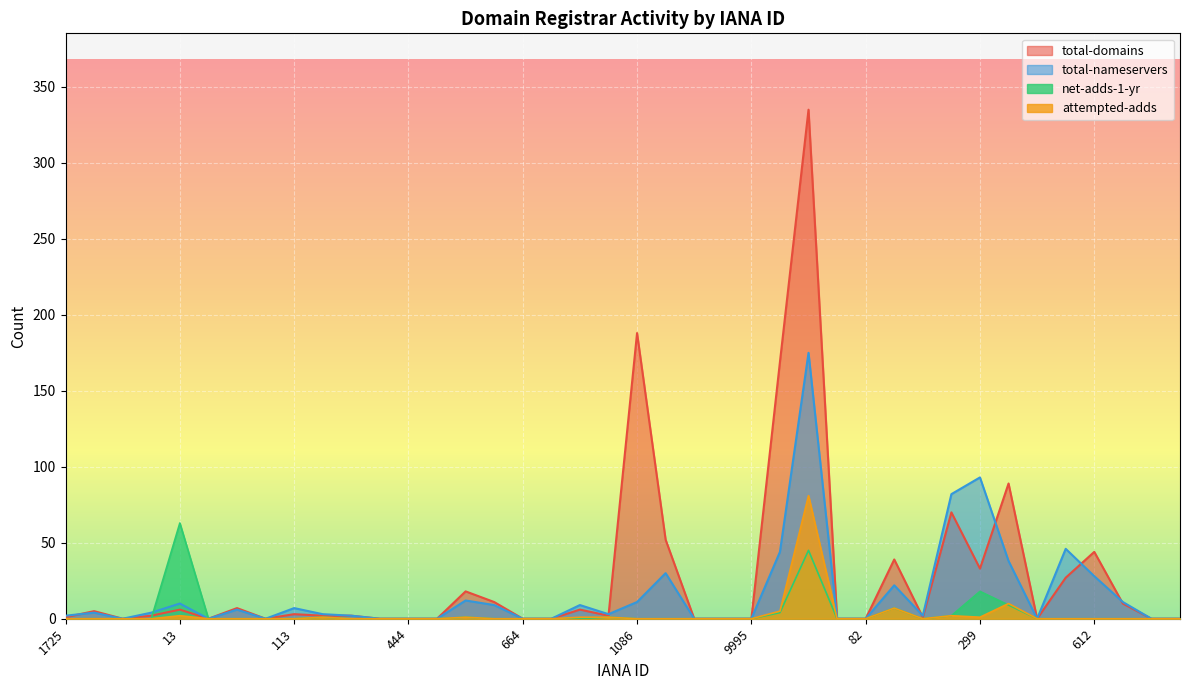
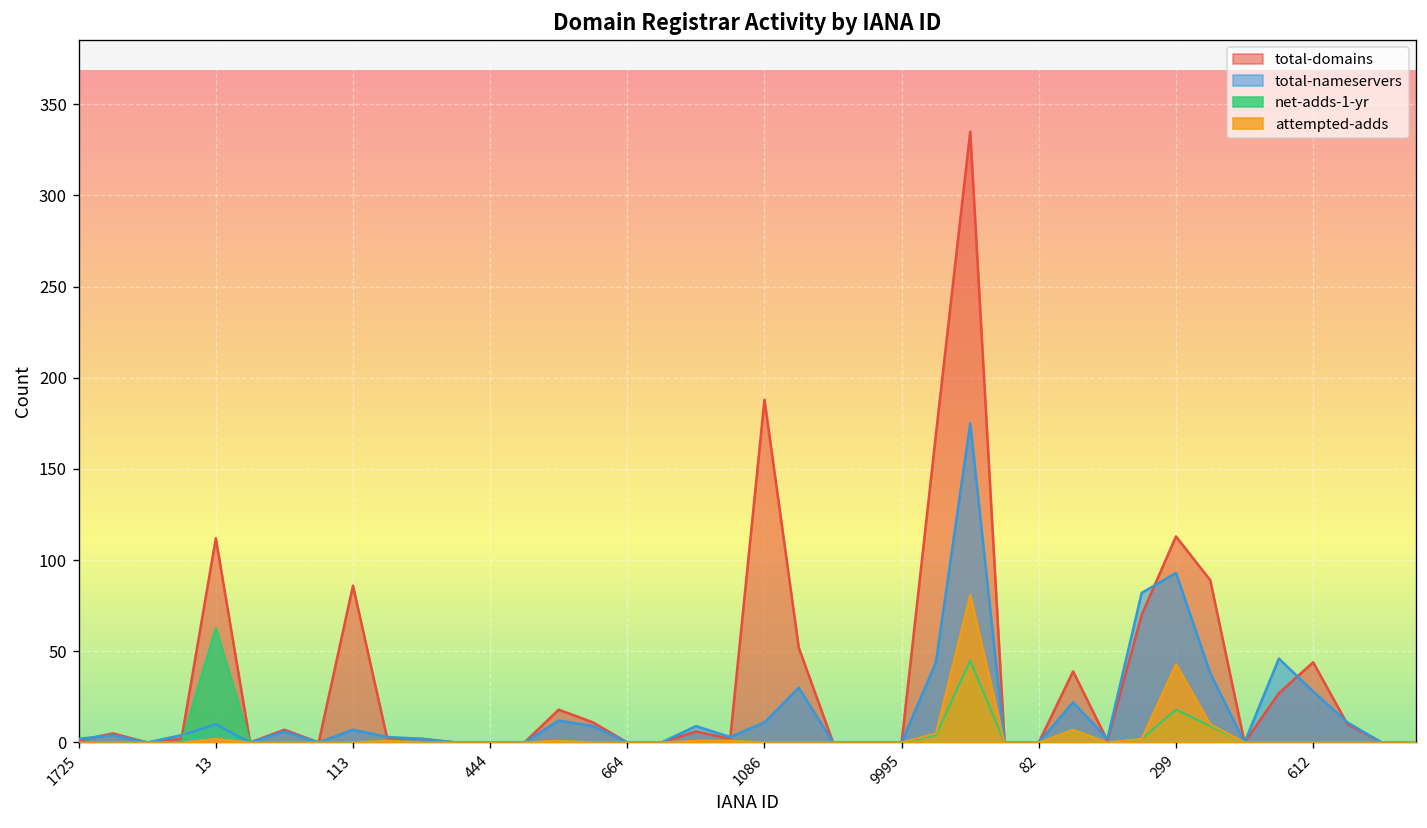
  {
    "total-domains": {
-     "13": 6,
-     "113": 3,
+     "13": 112,
+     "113": 86,
      "1086": 188,
-     "299": 33,
+     "299": 113,
      "612": 44
    },
    "total-nameservers": {
      "13": 10,
      "113": 7,
      "1086": 11,
      "299": 93,
      "612": 28
    },
    "net-adds-1-yr": {
      "13": 63,
      "299": 18
    },
    "attempted-adds": {
      "13": 2,
-     "299": 1
+     "299": 43
    }
  }
